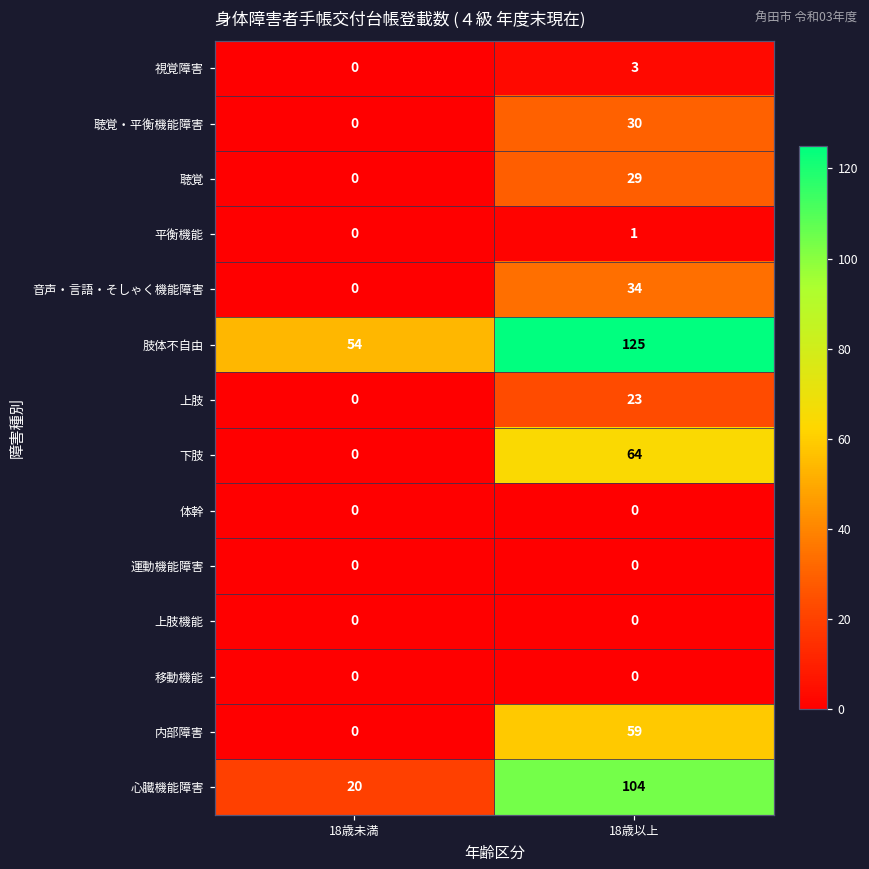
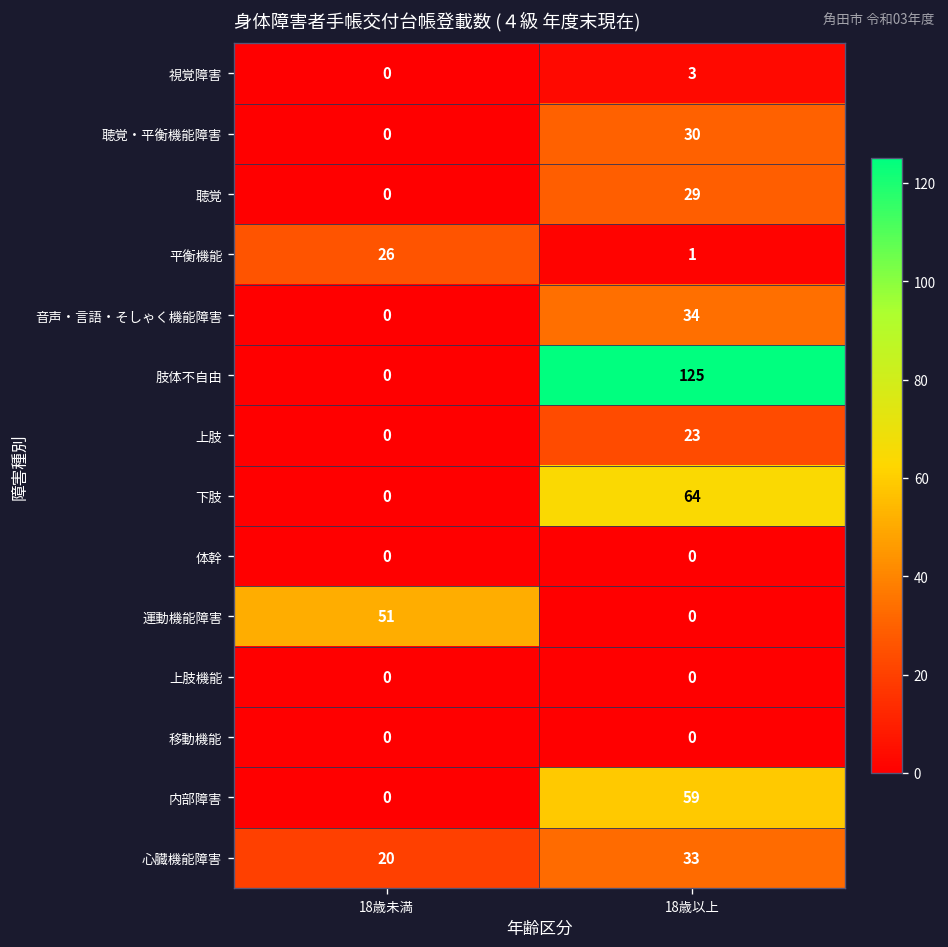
  {
    "視覚障害": {
      "18歳未満": 0,
      "18歳以上": 3
    },
    "聴覚・平衡機能障害": {
      "18歳未満": 0,
      "18歳以上": 30
    },
    "聴覚": {
      "18歳未満": 0,
      "18歳以上": 29
    },
    "平衡機能": {
-     "18歳未満": 0,
+     "18歳未満": 26,
      "18歳以上": 1
    },
    "音声・言語・そしゃく機能障害": {
      "18歳未満": 0,
      "18歳以上": 34
    },
    "肢体不自由": {
-     "18歳未満": 54,
+     "18歳未満": 0,
      "18歳以上": 125
    },
    "上肢": {
      "18歳未満": 0,
      "18歳以上": 23
    },
    "下肢": {
      "18歳未満": 0,
      "18歳以上": 64
    },
    "体幹": {
      "18歳未満": 0,
      "18歳以上": 0
    },
    "運動機能障害": {
-     "18歳未満": 0,
+     "18歳未満": 51,
      "18歳以上": 0
    },
    "上肢機能": {
      "18歳未満": 0,
      "18歳以上": 0
    },
    "移動機能": {
      "18歳未満": 0,
      "18歳以上": 0
    },
    "内部障害": {
      "18歳未満": 0,
      "18歳以上": 59
    },
    "心臓機能障害": {
      "18歳未満": 20,
-     "18歳以上": 104
+     "18歳以上": 33
    }
  }
